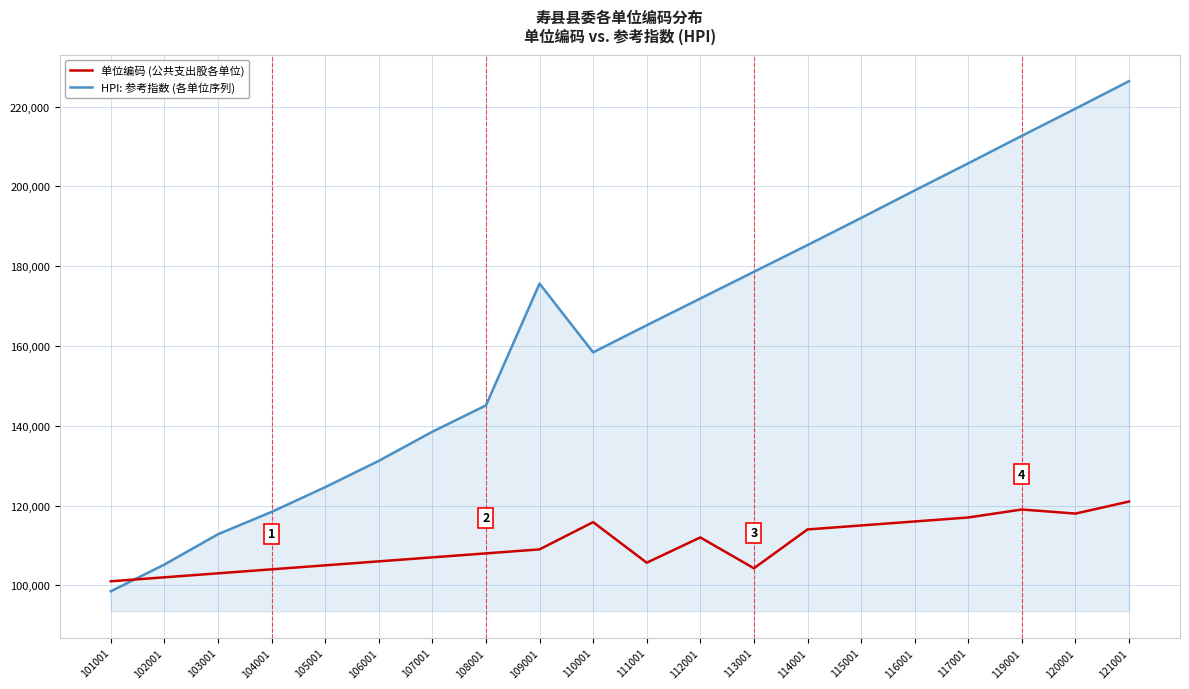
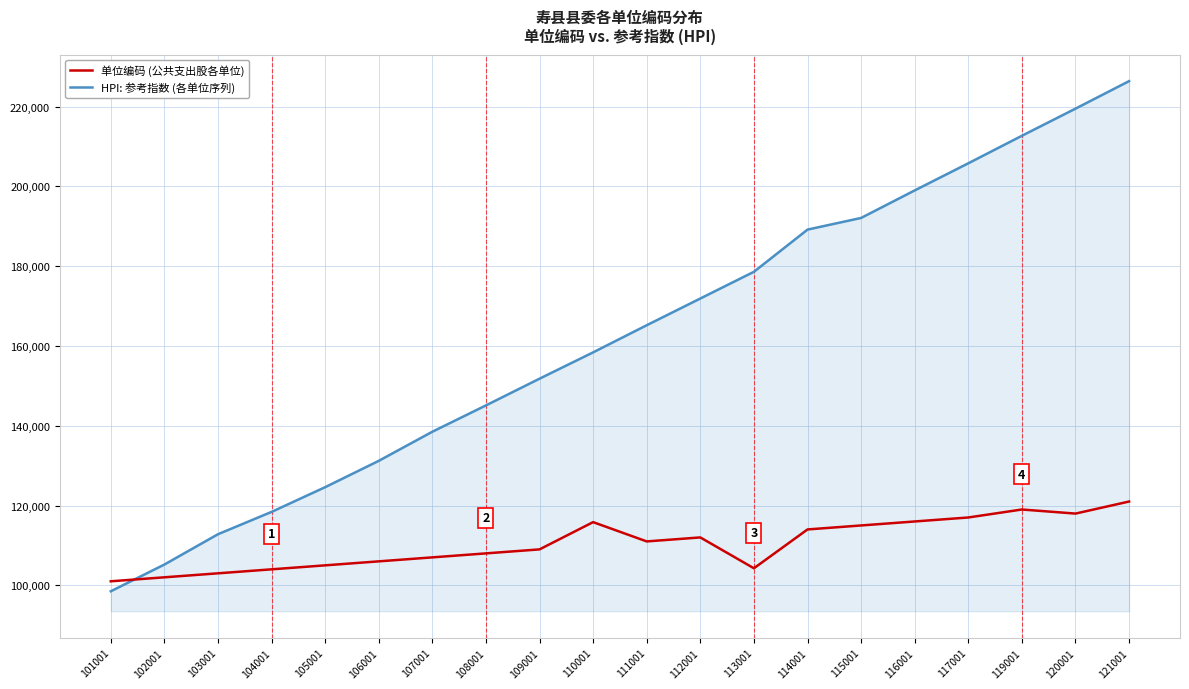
  {
    "单位编码 (公共支出股各单位)": {
      "101001": "101,000",
      "102001": "102,000",
      "103001": "103,000",
      "104001": "104,000",
      "105001": "105,000",
      "106001": "106,000",
      "107001": "107,000",
      "108001": "108,000",
      "109001": "109,000",
      "110001": "116,000",
-     "111001": "106,000",
+     "111001": "111,000",
      "112001": "112,000",
      "113001": "104,000",
      "114001": "114,000",
      "115001": "115,000",
      "116001": "116,000",
      "117001": "117,000",
      "119001": "119,000",
      "120001": "118,000",
      "121001": "121,000"
    },
    "HPI: 参考指数 (各单位序列)": {
      "101001": "99,000",
      "102001": "105,000",
      "103001": "113,000",
      "105001": "125,000",
      "106001": "131,000",
      "107001": "139,000",
      "108001": "145,000",
-     "109001": "176,000",
+     "109001": "152,000",
      "110001": "158,000",
      "111001": "165,000",
      "112001": "172,000",
      "113001": "179,000",
-     "114001": "185,000",
+     "114001": "189,000",
      "115001": "192,000",
      "116001": "199,000",
      "117001": "206,000",
      "119001": "213,000",
      "120001": "220,000",
      "121001": "226,000"
    }
  }
